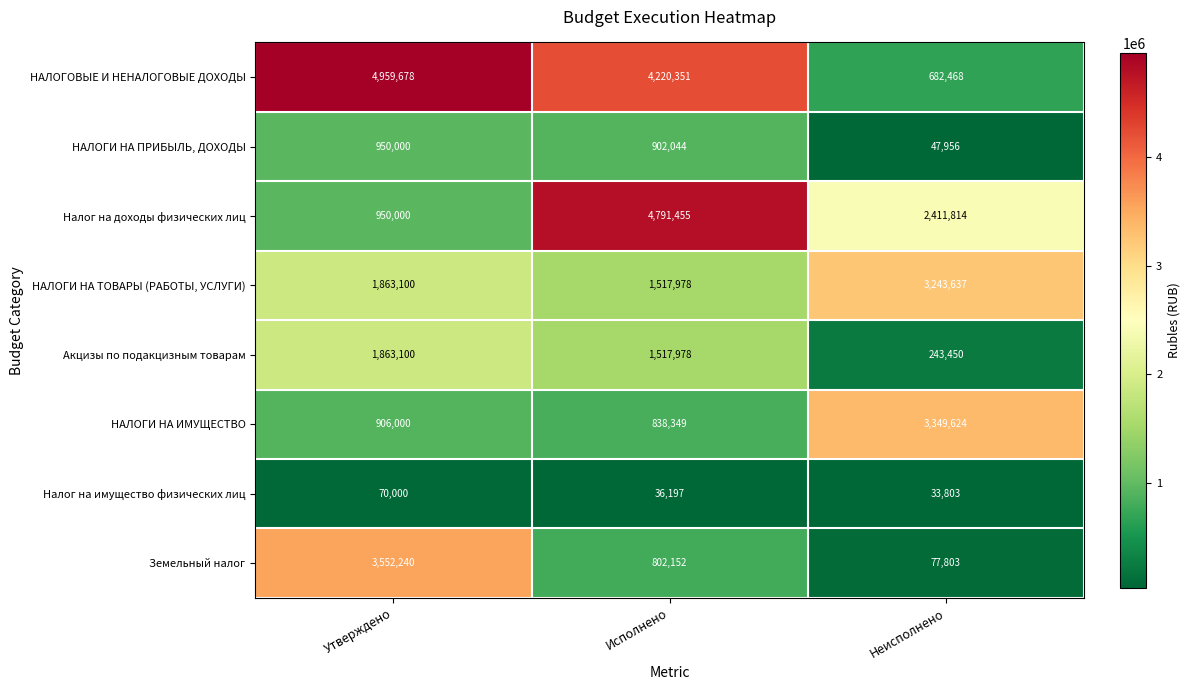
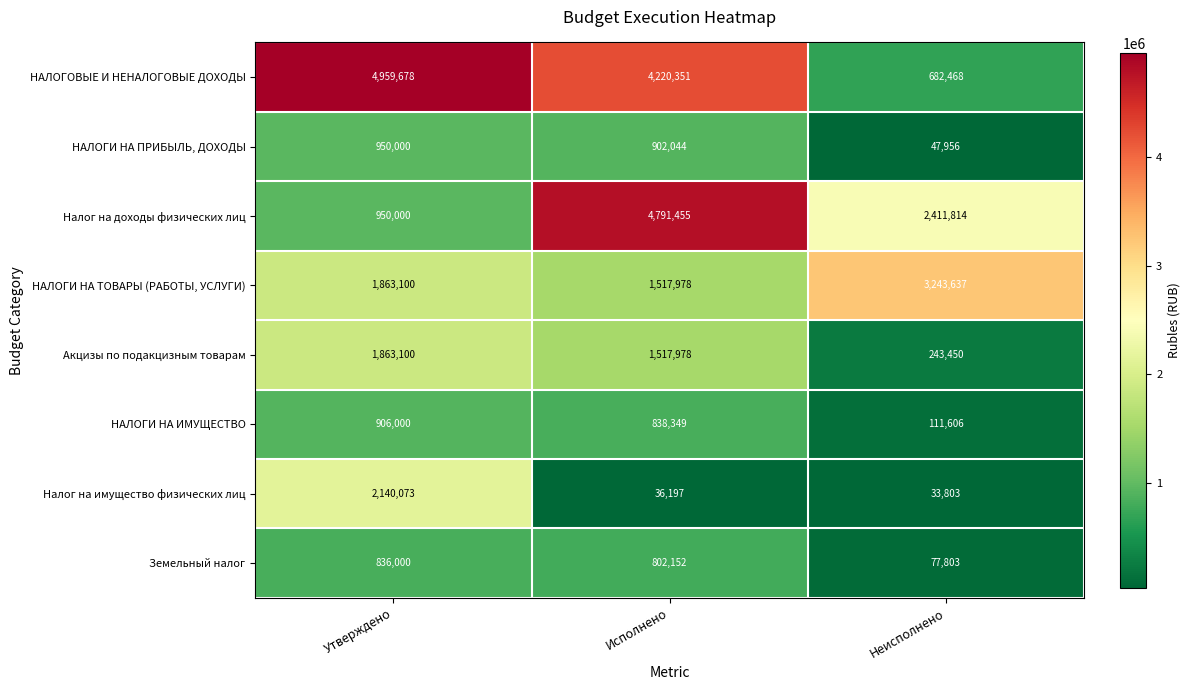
  {
    "НАЛОГОВЫЕ И НЕНАЛОГОВЫЕ ДОХОДЫ": {
      "Утверждено": "4,959,678",
      "Исполнено": "4,220,351",
      "Неисполнено": "682,468"
    },
    "НАЛОГИ НА ПРИБЫЛЬ, ДОХОДЫ": {
      "Утверждено": "950,000",
      "Исполнено": "902,044",
      "Неисполнено": "47,956"
    },
    "Налог на доходы физических лиц": {
      "Утверждено": "950,000",
      "Исполнено": "4,791,455",
      "Неисполнено": "2,411,814"
    },
    "НАЛОГИ НА ТОВАРЫ (РАБОТЫ, УСЛУГИ)": {
      "Утверждено": "1,863,100",
      "Исполнено": "1,517,978",
      "Неисполнено": "3,243,637"
    },
    "Акцизы по подакцизным товарам": {
      "Утверждено": "1,863,100",
      "Исполнено": "1,517,978",
      "Неисполнено": "243,450"
    },
    "НАЛОГИ НА ИМУЩЕСТВО": {
      "Утверждено": "906,000",
      "Исполнено": "838,349",
-     "Неисполнено": "3,349,624"
+     "Неисполнено": "111,606"
    },
    "Налог на имущество физических лиц": {
-     "Утверждено": "70,000",
+     "Утверждено": "2,140,073",
      "Исполнено": "36,197",
      "Неисполнено": "33,803"
    },
    "Земельный налог": {
-     "Утверждено": "3,552,240",
+     "Утверждено": "836,000",
      "Исполнено": "802,152",
      "Неисполнено": "77,803"
    }
  }
